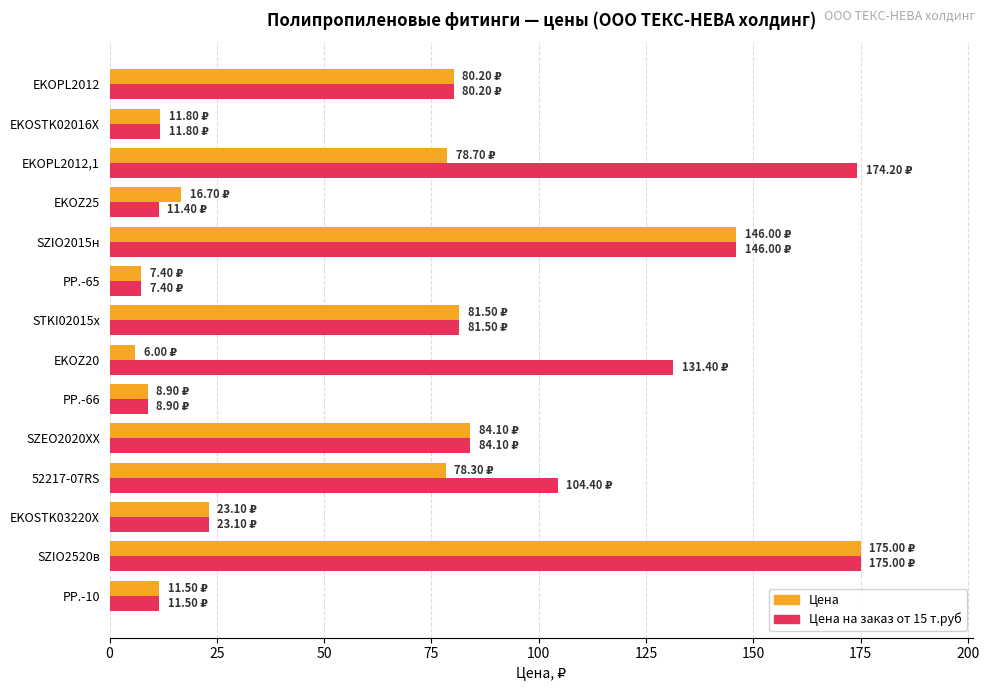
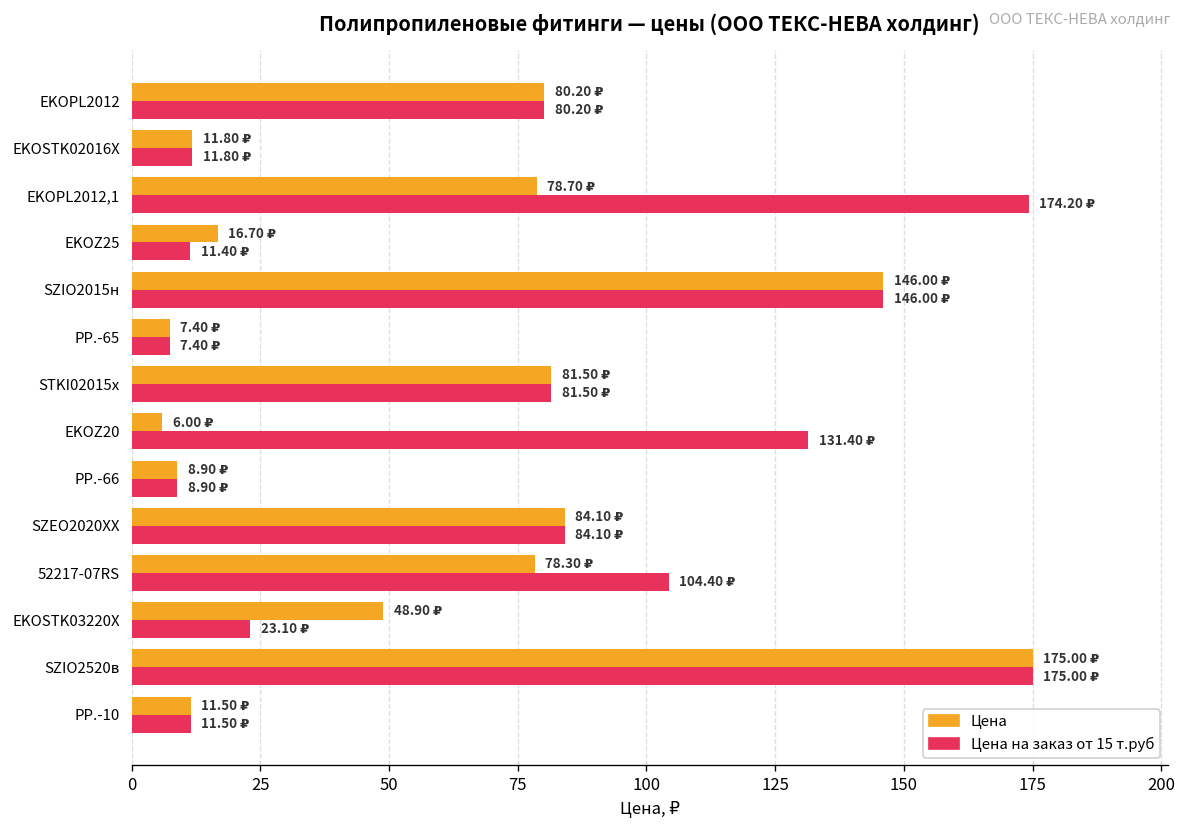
  {
    "Цена": {
      "EKOPL2012": 80.20,
      "EKOSTK02016Х": 11.80,
      "EKOPL2012,1": 78.70,
      "EKOZ25": 16.70,
      "SZIO2015н": 146.00,
      "PP.-65": 7.40,
      "STKI02015x": 81.50,
      "EKOZ20": 6.00,
      "PP.-66": 8.90,
      "SZEO2020XX": 84.10,
      "52217-07RS": 78.30,
-     "EKOSTK03220Х": 23.10,
+     "EKOSTK03220Х": 48.90,
      "SZIO2520в": 175.00,
      "PP.-10": 11.50
    },
    "Цена на заказ от 15 т.руб": {
      "EKOPL2012": 80.20,
      "EKOSTK02016Х": 11.80,
      "EKOPL2012,1": 174.20,
      "EKOZ25": 11.40,
      "SZIO2015н": 146.00,
      "PP.-65": 7.40,
      "STKI02015x": 81.50,
      "EKOZ20": 131.40,
      "PP.-66": 8.90,
      "SZEO2020XX": 84.10,
      "52217-07RS": 104.40,
      "EKOSTK03220Х": 23.10,
      "SZIO2520в": 175.00,
      "PP.-10": 11.50
    }
  }
